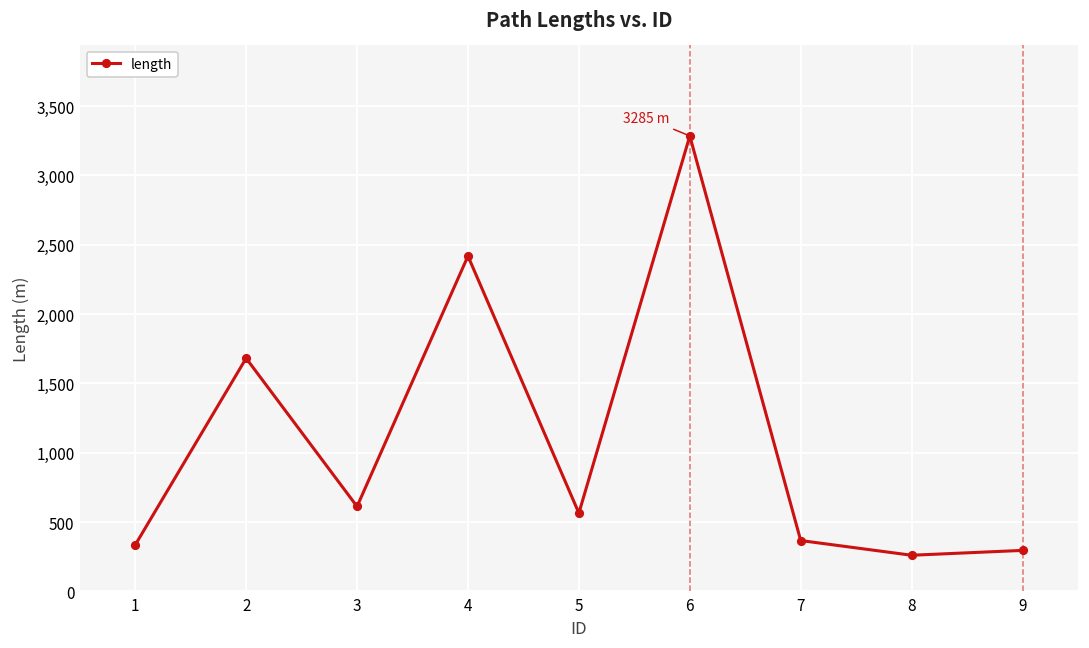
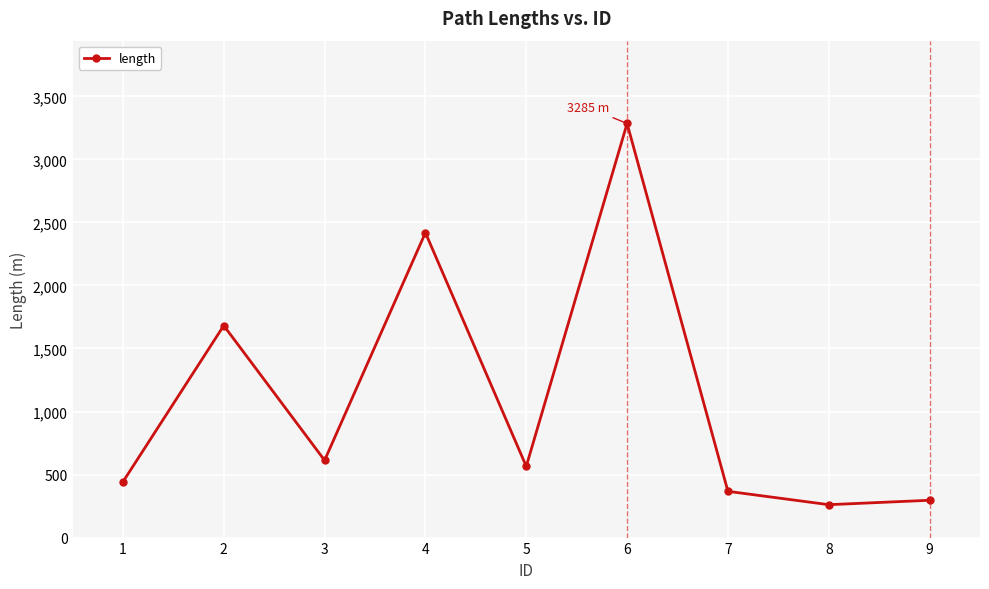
  {
-   "1": "340",
+   "1": "440",
    "2": "1,680",
    "3": "610",
    "4": "2,420",
    "5": "570",
    "7": "370",
    "8": "260",
    "9": "300"
  }
